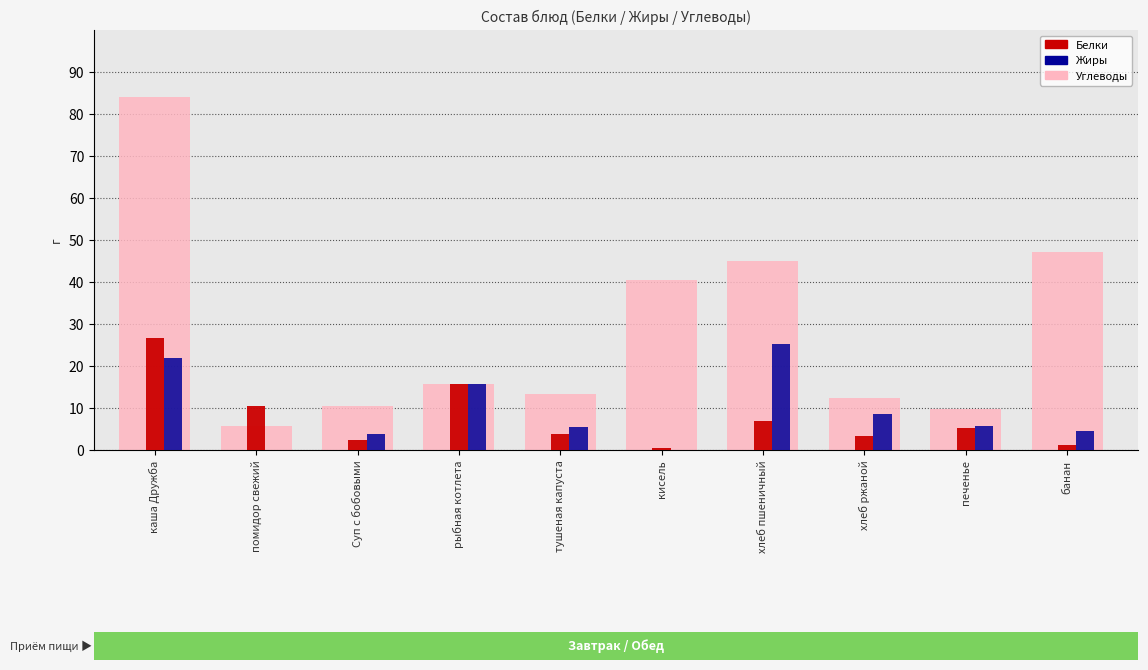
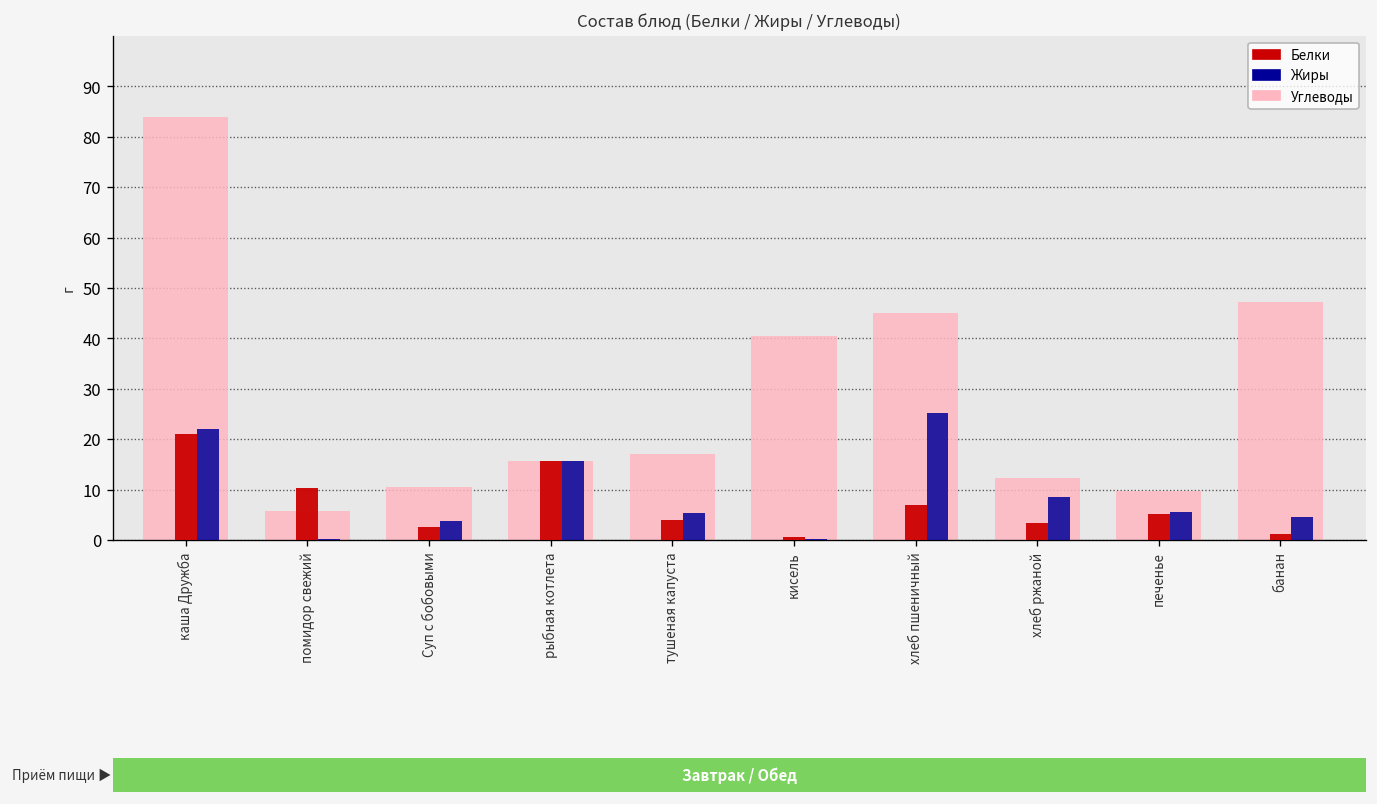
  {
    "Углеводы": {
      "каша Дружба": 84,
      "Суп с бобовыми": 11,
      "рыбная котлета": 16,
-     "тушеная капуста": 13,
+     "тушеная капуста": 17,
      "кисель": 41,
      "хлеб пшеничный": 45,
      "хлеб ржаной": 12,
      "печенье": 10,
      "банан": 47
    },
    "Белки": {
-     "каша Дружба": 27,
+     "каша Дружба": 21,
      "помидор свежий": 10,
      "рыбная котлета": 16
    },
    "Жиры": {
      "рыбная котлета": 16
    }
  }
